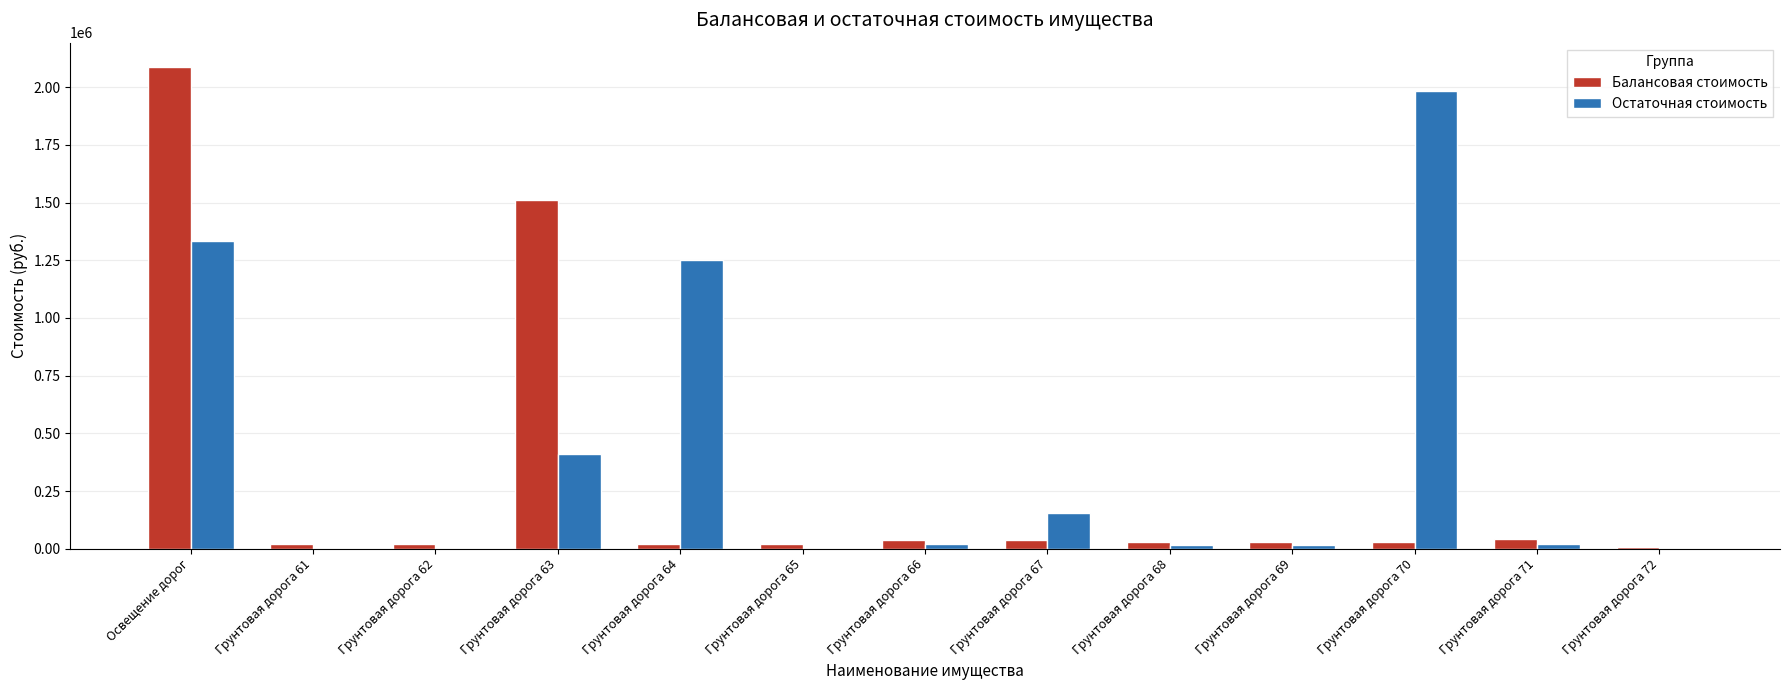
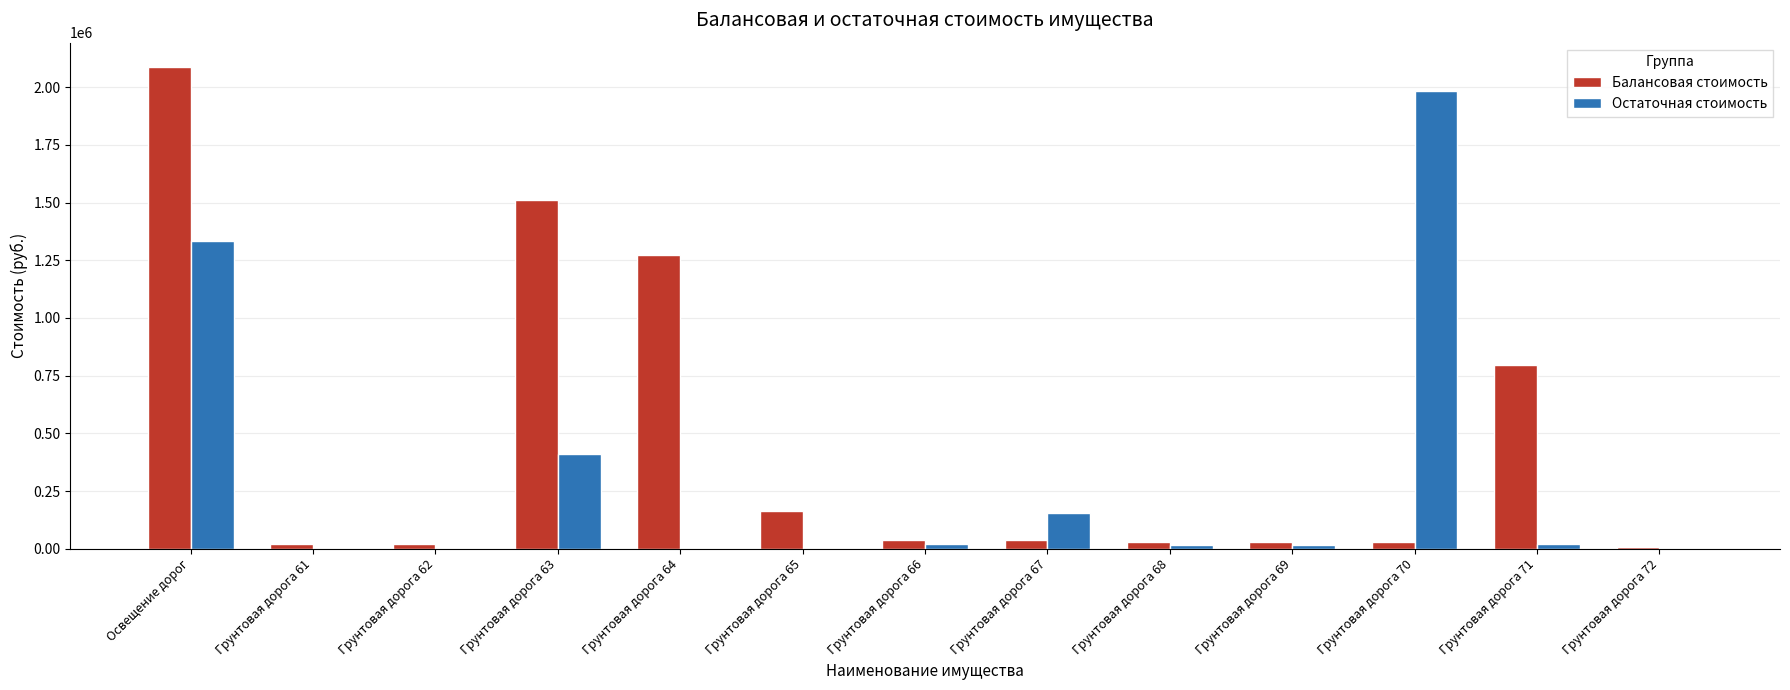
  {
    "Балансовая стоимость": {
      "Освещение дорог": 2090000,
      "Грунтовая дорога 61": 20000,
      "Грунтовая дорога 62": 20000,
      "Грунтовая дорога 63": 1510000,
-     "Грунтовая дорога 64": 20000,
-     "Грунтовая дорога 65": 20000,
+     "Грунтовая дорога 64": 1270000,
+     "Грунтовая дорога 65": 170000,
      "Грунтовая дорога 66": 40000,
      "Грунтовая дорога 67": 40000,
      "Грунтовая дорога 68": 30000,
      "Грунтовая дорога 69": 30000,
      "Грунтовая дорога 70": 30000,
-     "Грунтовая дорога 71": 40000
+     "Грунтовая дорога 71": 800000
    },
    "Остаточная стоимость": {
      "Освещение дорог": 1330000,
      "Грунтовая дорога 61": 0,
      "Грунтовая дорога 62": 0,
      "Грунтовая дорога 63": 410000,
-     "Грунтовая дорога 64": 1250000,
+     "Грунтовая дорога 64": 0,
      "Грунтовая дорога 65": 0,
      "Грунтовая дорога 66": 20000,
      "Грунтовая дорога 67": 160000,
      "Грунтовая дорога 68": 20000,
      "Грунтовая дорога 69": 20000,
      "Грунтовая дорога 70": 1980000,
      "Грунтовая дорога 71": 20000,
      "Грунтовая дорога 72": 0
    }
  }
